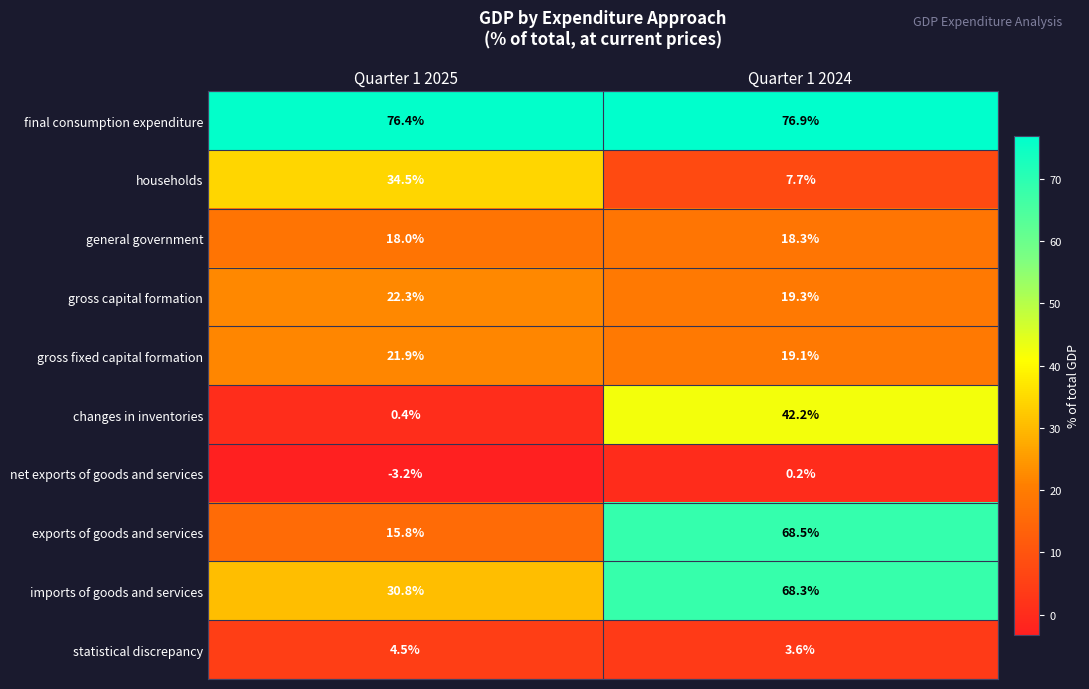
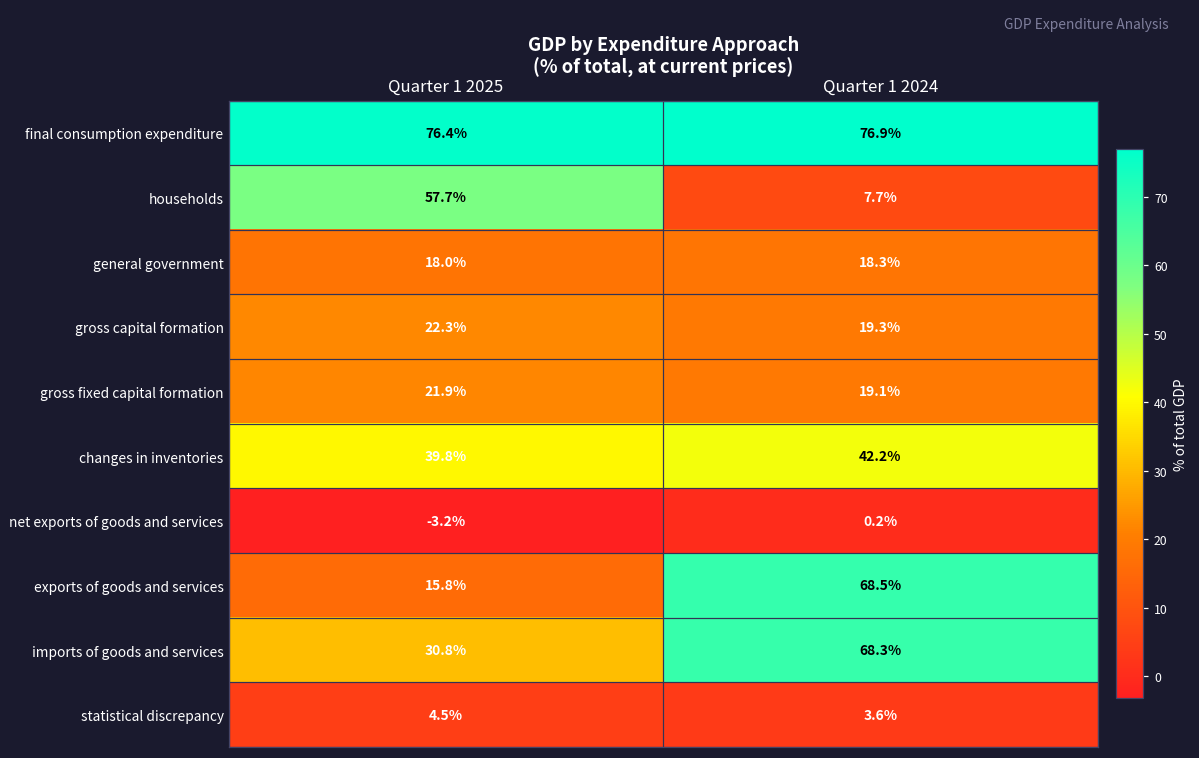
  {
    "final consumption expenditure": {
      "Quarter 1 2025": "76.4%",
      "Quarter 1 2024": "76.9%"
    },
    "households": {
-     "Quarter 1 2025": "34.5%",
+     "Quarter 1 2025": "57.7%",
      "Quarter 1 2024": "7.7%"
    },
    "general government": {
      "Quarter 1 2025": "18.0%",
      "Quarter 1 2024": "18.3%"
    },
    "gross capital formation": {
      "Quarter 1 2025": "22.3%",
      "Quarter 1 2024": "19.3%"
    },
    "gross fixed capital formation": {
      "Quarter 1 2025": "21.9%",
      "Quarter 1 2024": "19.1%"
    },
    "changes in inventories": {
-     "Quarter 1 2025": "0.4%",
+     "Quarter 1 2025": "39.8%",
      "Quarter 1 2024": "42.2%"
    },
    "net exports of goods and services": {
      "Quarter 1 2025": "-3.2%",
      "Quarter 1 2024": "0.2%"
    },
    "exports of goods and services": {
      "Quarter 1 2025": "15.8%",
      "Quarter 1 2024": "68.5%"
    },
    "imports of goods and services": {
      "Quarter 1 2025": "30.8%",
      "Quarter 1 2024": "68.3%"
    },
    "statistical discrepancy": {
      "Quarter 1 2025": "4.5%",
      "Quarter 1 2024": "3.6%"
    }
  }
